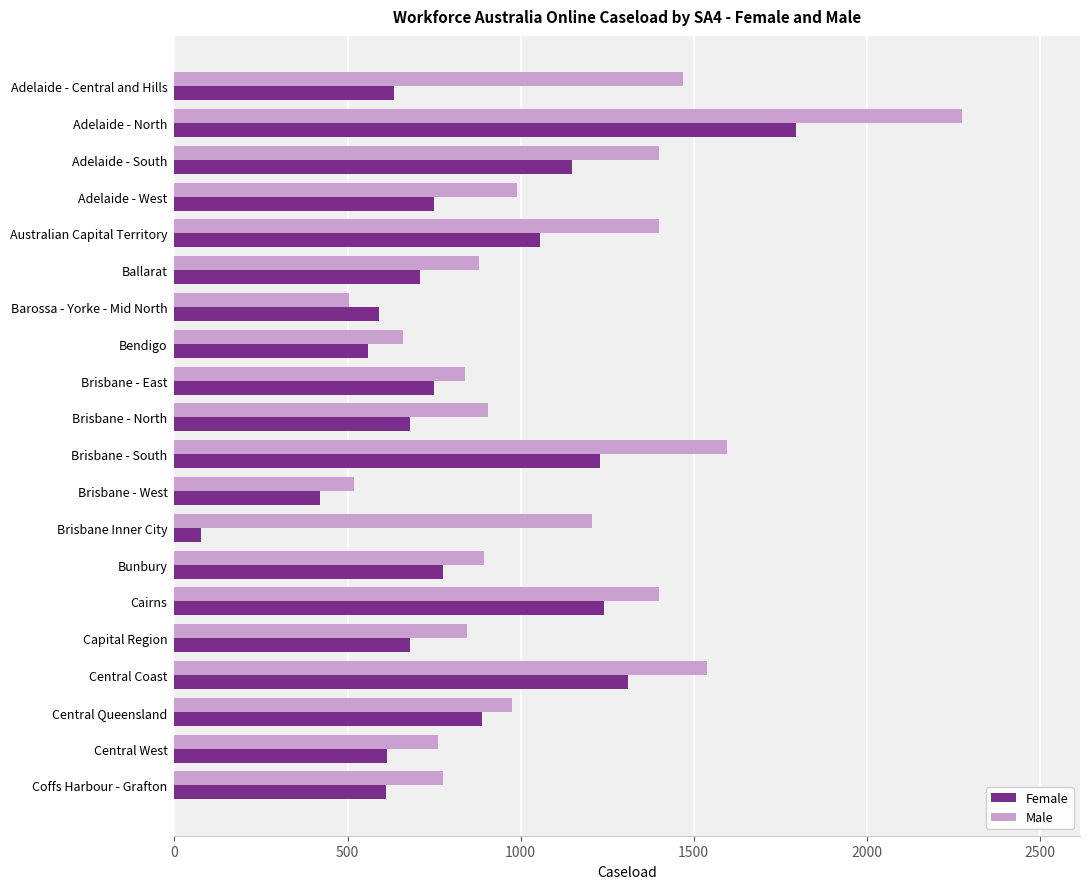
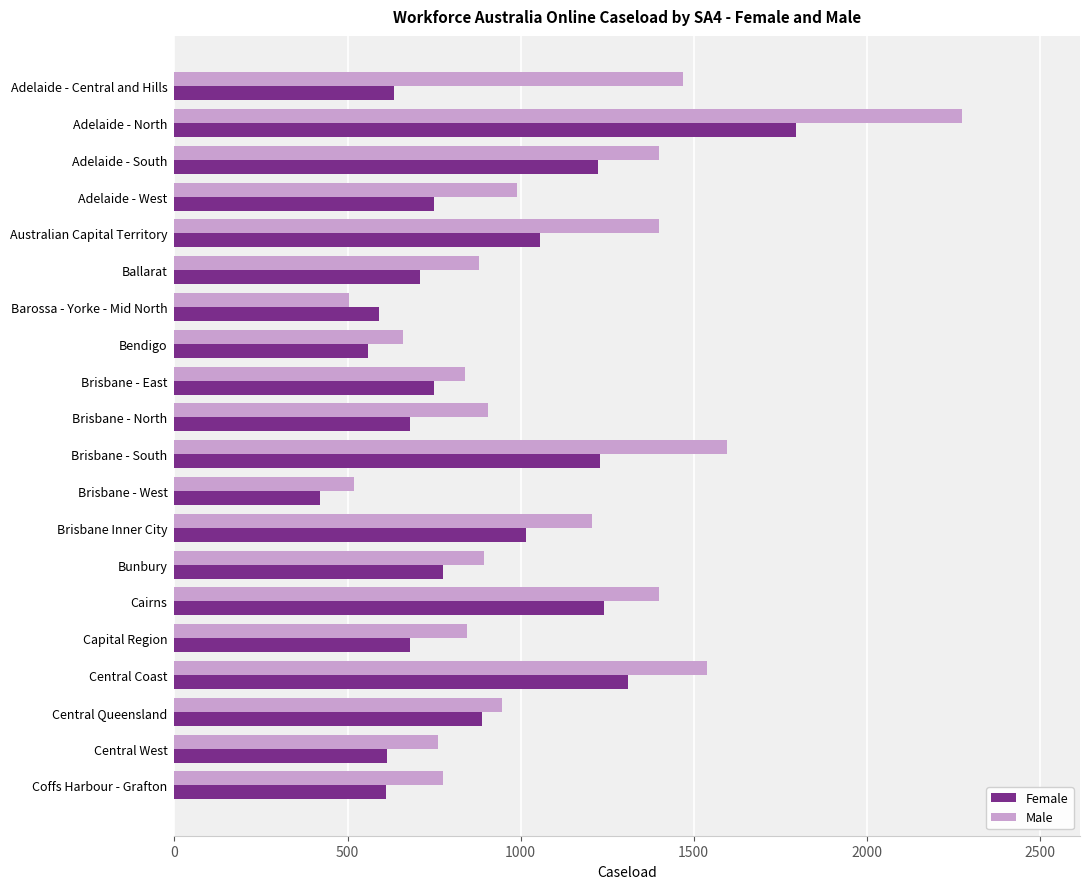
  {
    "Female": {
      "Adelaide - Central and Hills": 630,
      "Adelaide - North": 1800,
-     "Adelaide - South": 1150,
+     "Adelaide - South": 1230,
      "Adelaide - West": 750,
      "Australian Capital Territory": 1060,
      "Ballarat": 710,
      "Barossa - Yorke - Mid North": 590,
      "Bendigo": 560,
      "Brisbane - East": 750,
      "Brisbane - North": 680,
      "Brisbane - South": 1230,
      "Brisbane - West": 420,
-     "Brisbane Inner City": 80,
+     "Brisbane Inner City": 1020,
      "Bunbury": 780,
      "Cairns": 1240,
      "Capital Region": 680,
      "Central Coast": 1310,
      "Central Queensland": 890,
      "Central West": 620,
      "Coffs Harbour - Grafton": 610
    },
    "Male": {
      "Adelaide - Central and Hills": 1470,
      "Adelaide - North": 2280,
      "Adelaide - South": 1400,
      "Adelaide - West": 990,
      "Australian Capital Territory": 1400,
      "Ballarat": 880,
      "Barossa - Yorke - Mid North": 510,
      "Bendigo": 660,
      "Brisbane - East": 840,
      "Brisbane - North": 910,
      "Brisbane - South": 1600,
      "Brisbane - West": 520,
      "Brisbane Inner City": 1210,
      "Bunbury": 900,
      "Cairns": 1400,
      "Capital Region": 850,
      "Central Coast": 1540,
-     "Central Queensland": 980,
+     "Central Queensland": 950,
      "Central West": 760,
      "Coffs Harbour - Grafton": 780
    }
  }
